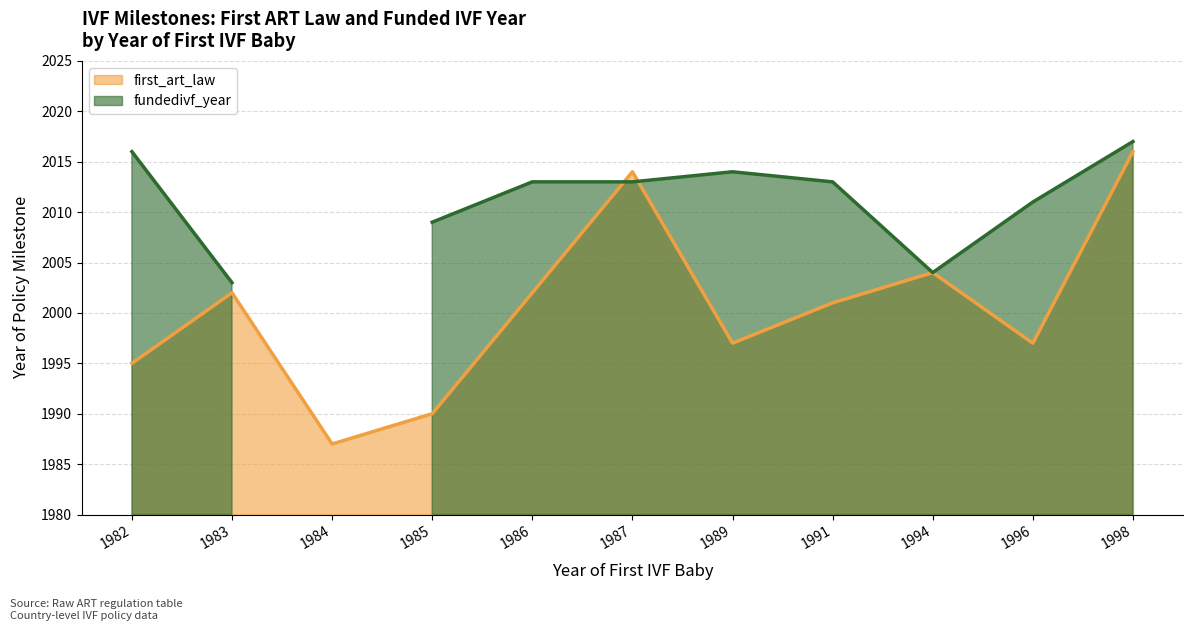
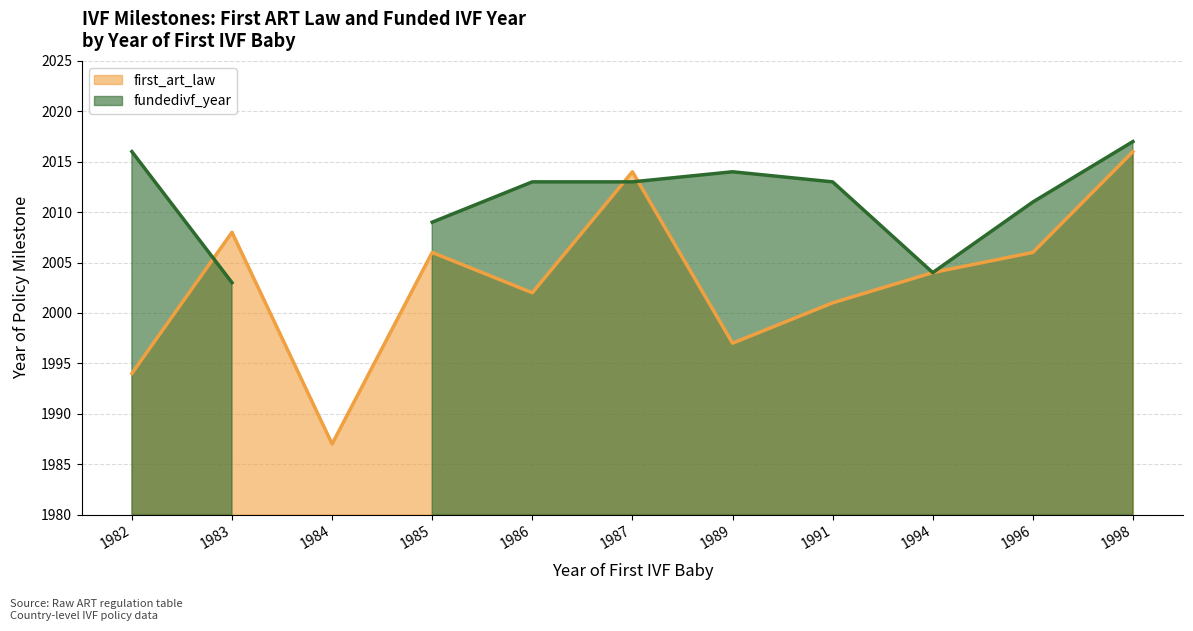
  {
    "first_art_law": {
-     "1982": 1995,
-     "1983": 2002,
+     "1982": 1994,
+     "1983": 2008,
      "1984": 1987,
-     "1985": 1990,
+     "1985": 2006,
      "1986": 2002,
      "1987": 2014,
      "1989": 1997,
      "1991": 2001,
-     "1996": 1997,
+     "1996": 2006,
      "1998": 2016
    }
  }
